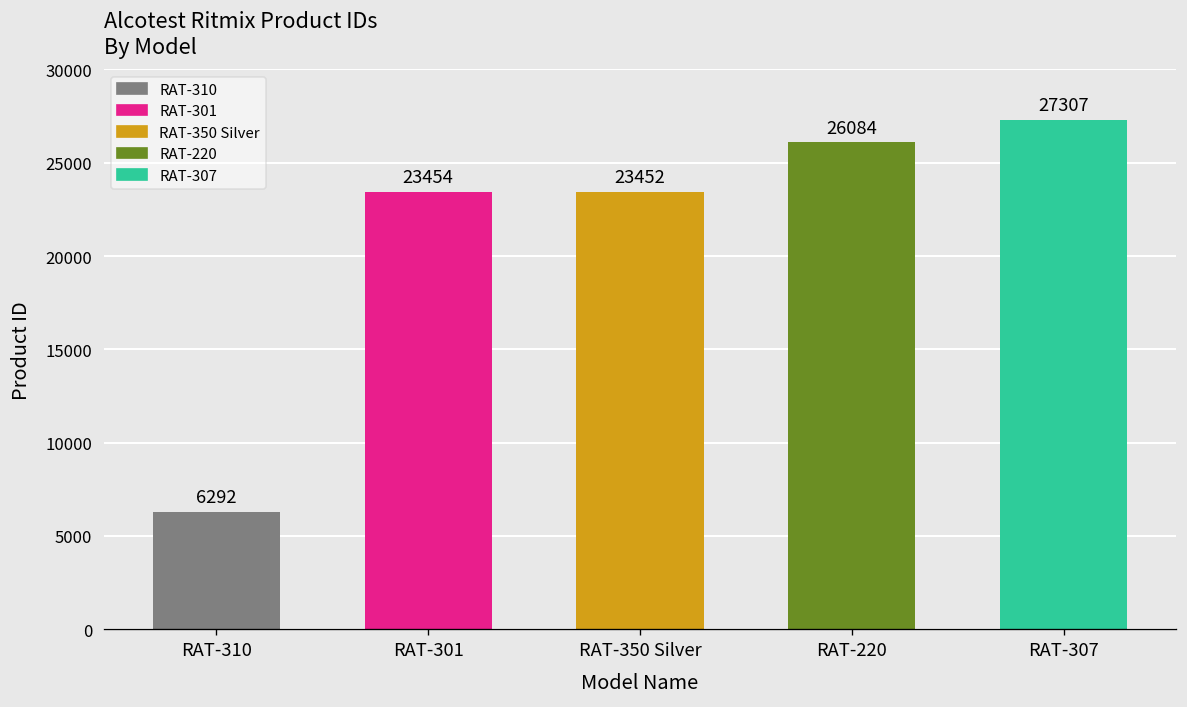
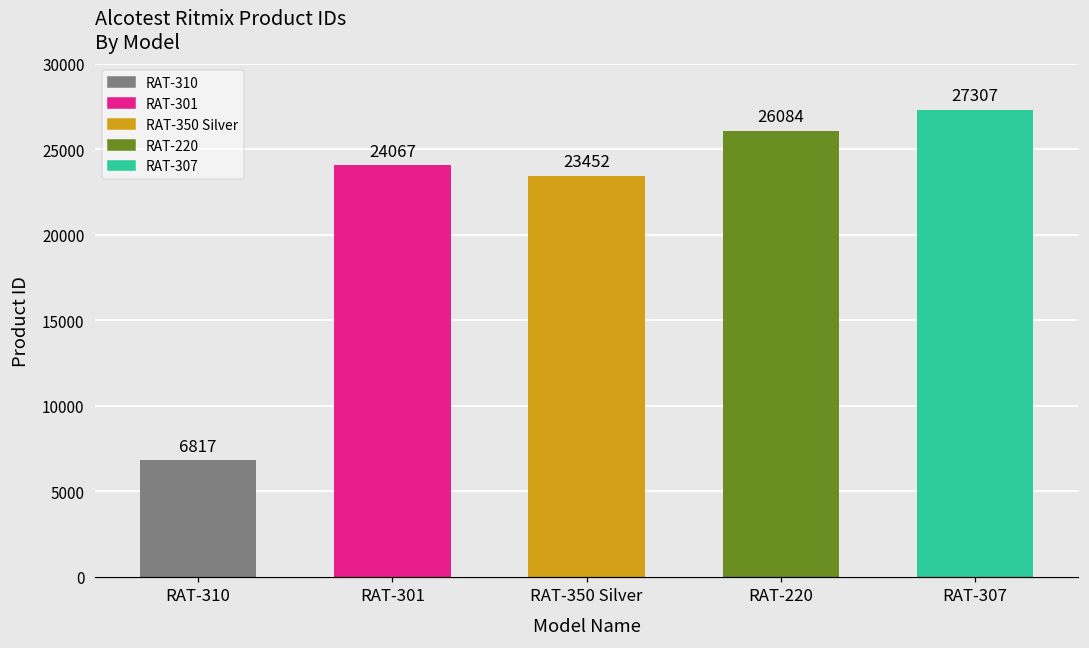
  {
-   "RAT-310": 6292,
-   "RAT-301": 23454,
+   "RAT-310": 6817,
+   "RAT-301": 24067,
    "RAT-350 Silver": 23452,
    "RAT-220": 26084,
    "RAT-307": 27307
  }
